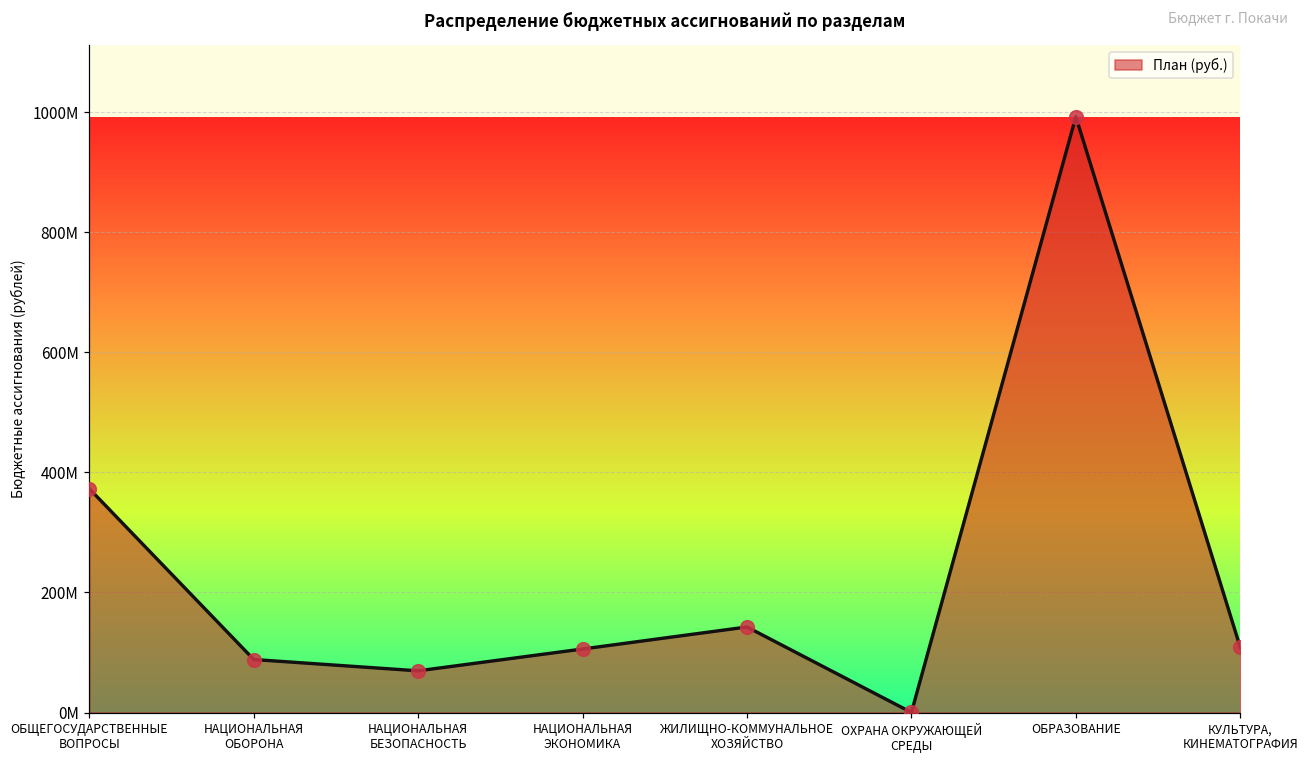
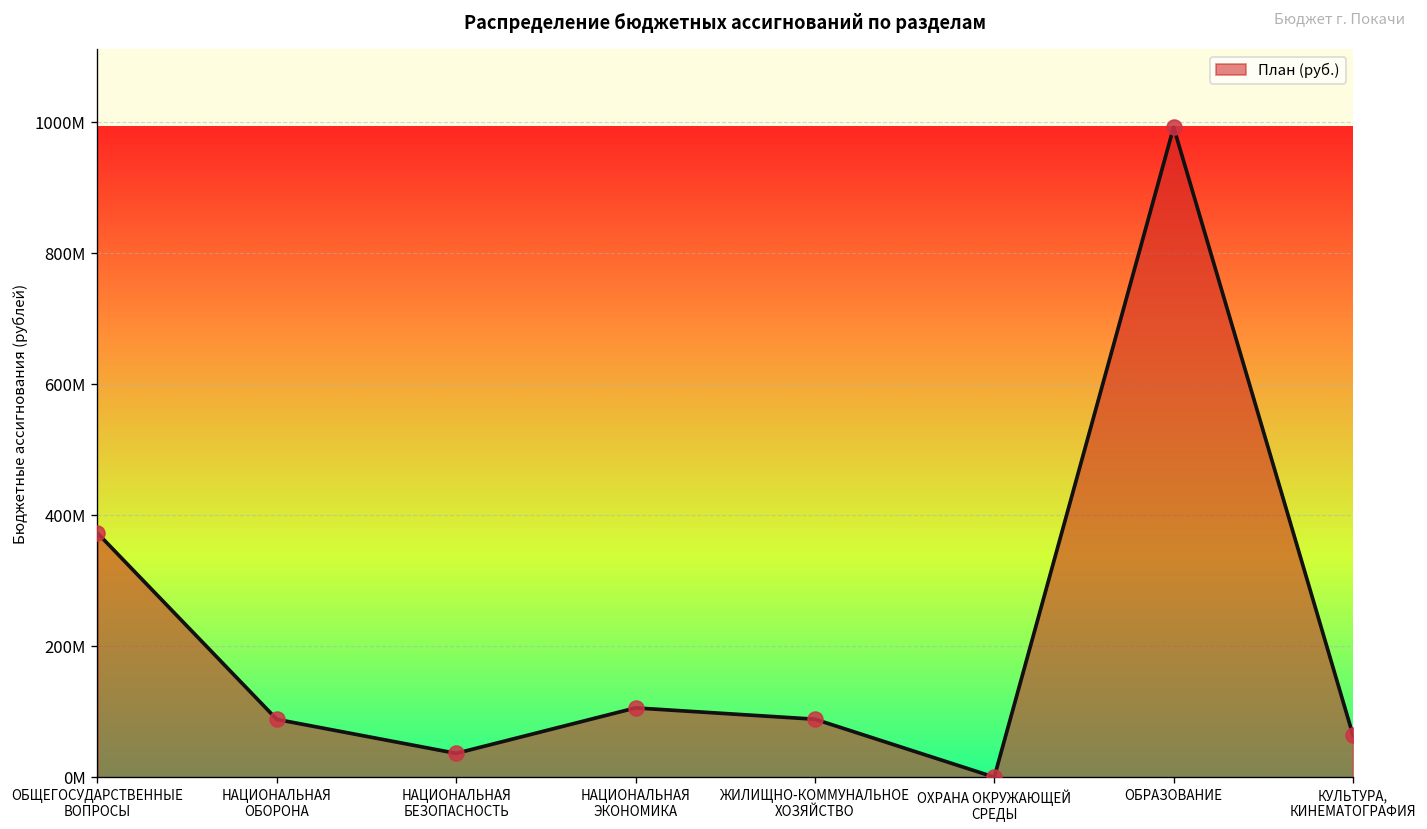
  {
    "ОБЩЕГОСУДАРСТВЕННЫЕ ВОПРОСЫ": 370000000,
    "НАЦИОНАЛЬНАЯ ОБОРОНА": 90000000,
-   "НАЦИОНАЛЬНАЯ БЕЗОПАСНОСТЬ": 70000000,
+   "НАЦИОНАЛЬНАЯ БЕЗОПАСНОСТЬ": 40000000,
    "НАЦИОНАЛЬНАЯ ЭКОНОМИКА": 110000000,
-   "ЖИЛИЩНО-КОММУНАЛЬНОЕ ХОЗЯЙСТВО": 140000000,
+   "ЖИЛИЩНО-КОММУНАЛЬНОЕ ХОЗЯЙСТВО": 90000000,
    "ОХРАНА ОКРУЖАЮЩЕЙ СРЕДЫ": 0,
    "ОБРАЗОВАНИЕ": 990000000,
-   "КУЛЬТУРА, КИНЕМАТОГРАФИЯ": 110000000
+   "КУЛЬТУРА, КИНЕМАТОГРАФИЯ": 60000000
  }
